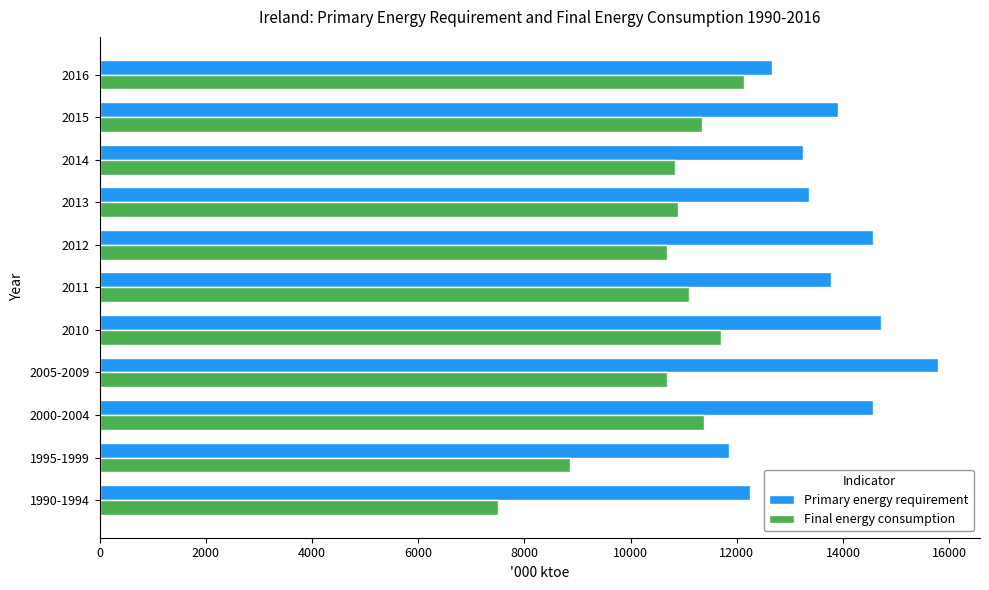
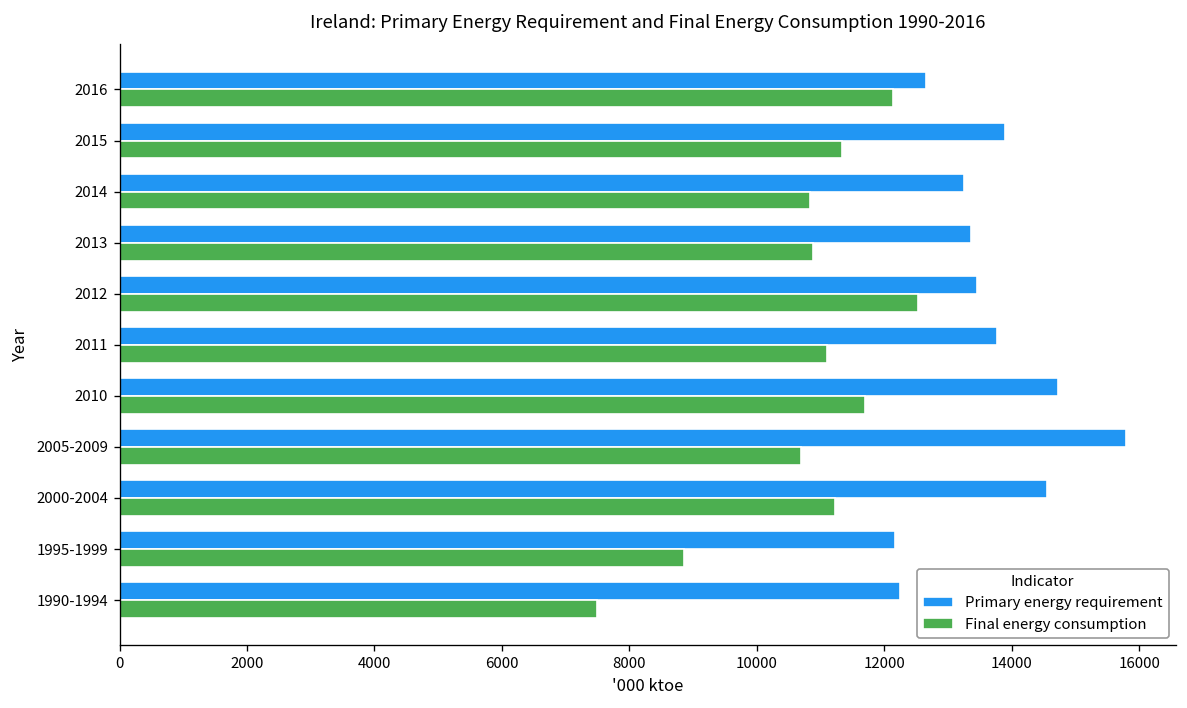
  {
    "Primary energy requirement": {
      "2016": 12700,
      "2015": 13900,
      "2014": 13300,
      "2013": 13400,
-     "2012": 14600,
+     "2012": 13500,
      "2011": 13800,
      "2010": 14700,
      "2005-2009": 15800,
      "2000-2004": 14600,
-     "1995-1999": 11900,
+     "1995-1999": 12200,
      "1990-1994": 12200
    },
    "Final energy consumption": {
      "2016": 12100,
      "2015": 11300,
      "2014": 10800,
      "2013": 10900,
-     "2012": 10700,
+     "2012": 12500,
      "2011": 11100,
      "2010": 11700,
      "2005-2009": 10700,
-     "2000-2004": 11400,
+     "2000-2004": 11200,
      "1995-1999": 8900,
      "1990-1994": 7500
    }
  }
